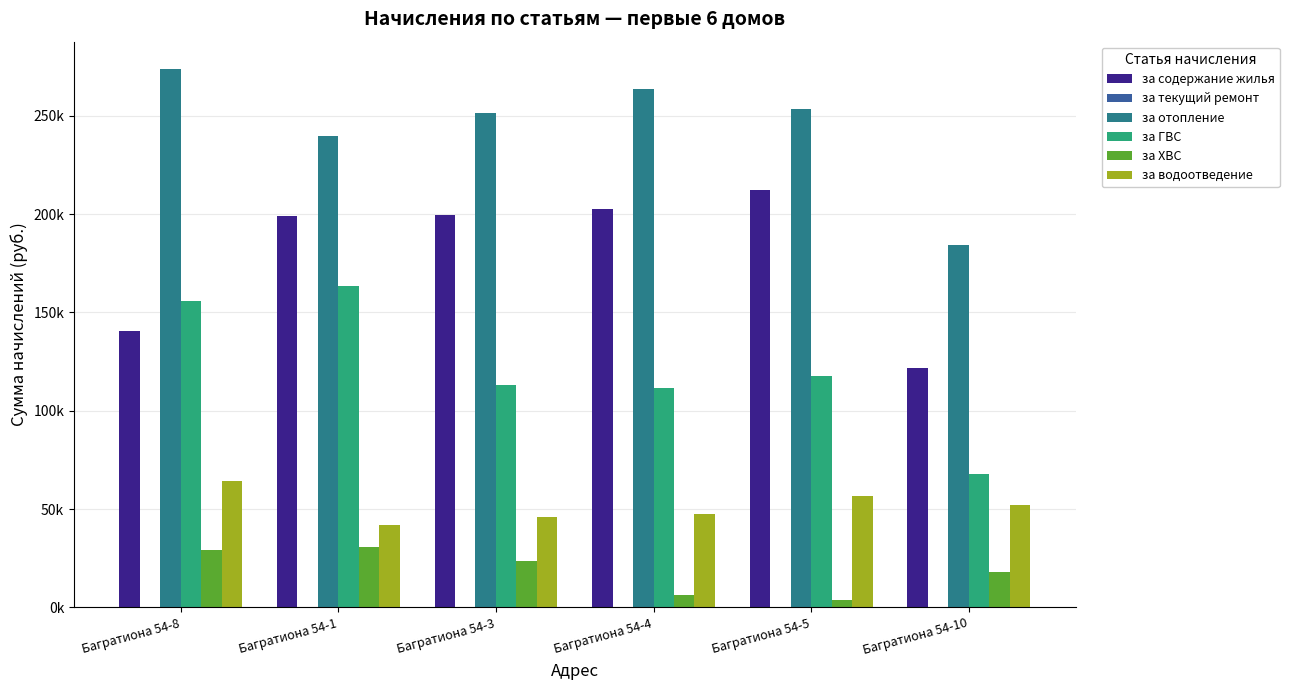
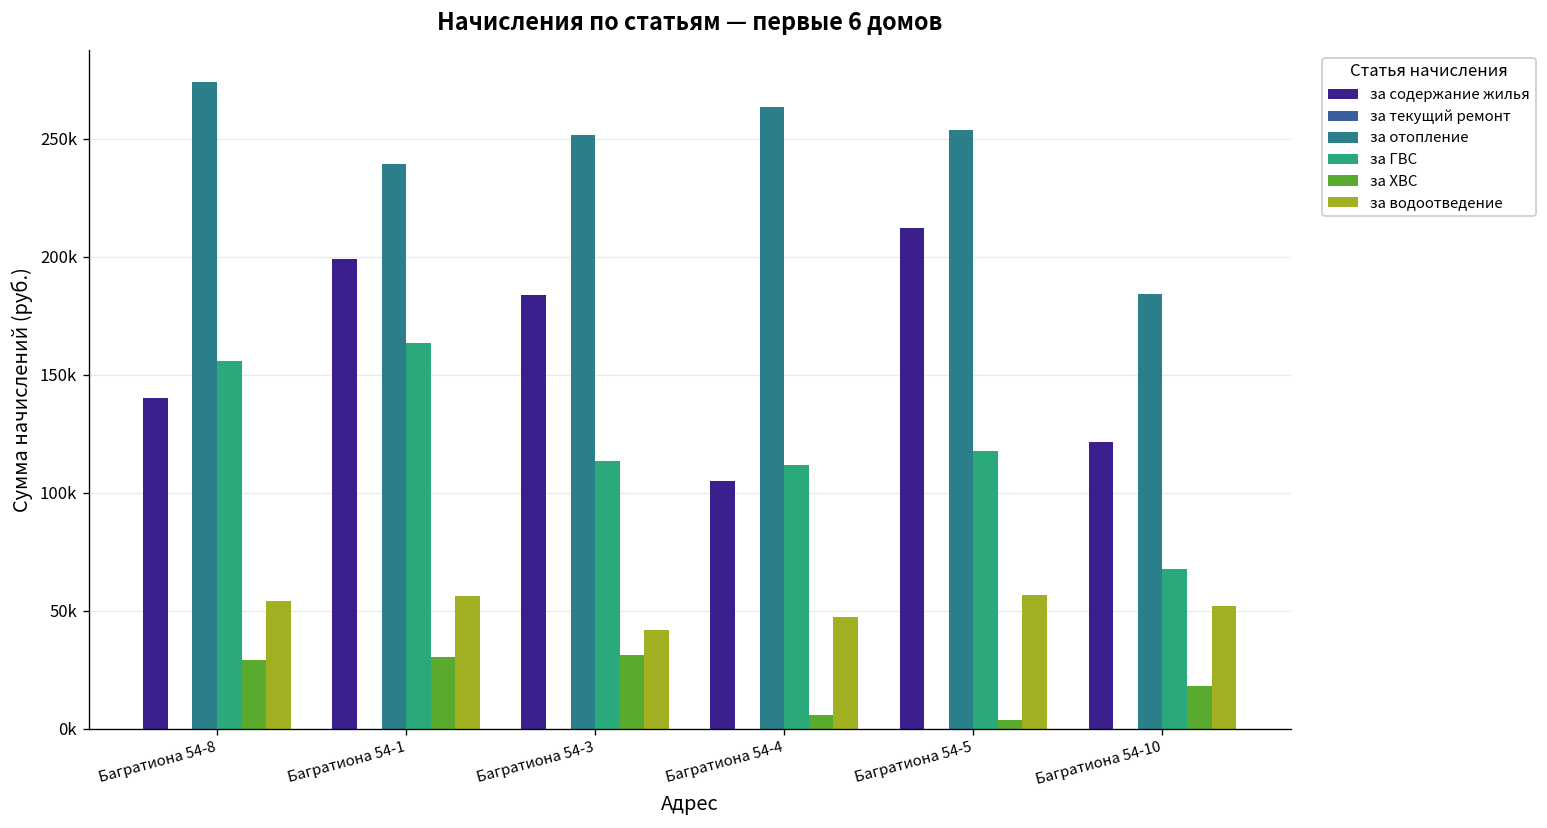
  {
    "за содержание жилья": {
      "Багратиона 54-8": 140000,
      "Багратиона 54-1": 199000,
-     "Багратиона 54-3": 199000,
-     "Багратиона 54-4": 203000,
+     "Багратиона 54-3": 184000,
+     "Багратиона 54-4": 105000,
      "Багратиона 54-5": 212000,
      "Багратиона 54-10": 121000
    },
    "за ХВС": {
      "Багратиона 54-8": 29000,
      "Багратиона 54-1": 30000,
-     "Багратиона 54-3": 24000,
+     "Багратиона 54-3": 31000,
      "Багратиона 54-4": 6000,
      "Багратиона 54-5": 4000,
      "Багратиона 54-10": 18000
    },
    "за водоотведение": {
-     "Багратиона 54-8": 64000,
-     "Багратиона 54-1": 42000,
-     "Багратиона 54-3": 46000,
+     "Багратиона 54-8": 54000,
+     "Багратиона 54-1": 56000,
+     "Багратиона 54-3": 42000,
      "Багратиона 54-4": 47000,
      "Багратиона 54-5": 57000,
      "Багратиона 54-10": 52000
    }
  }
